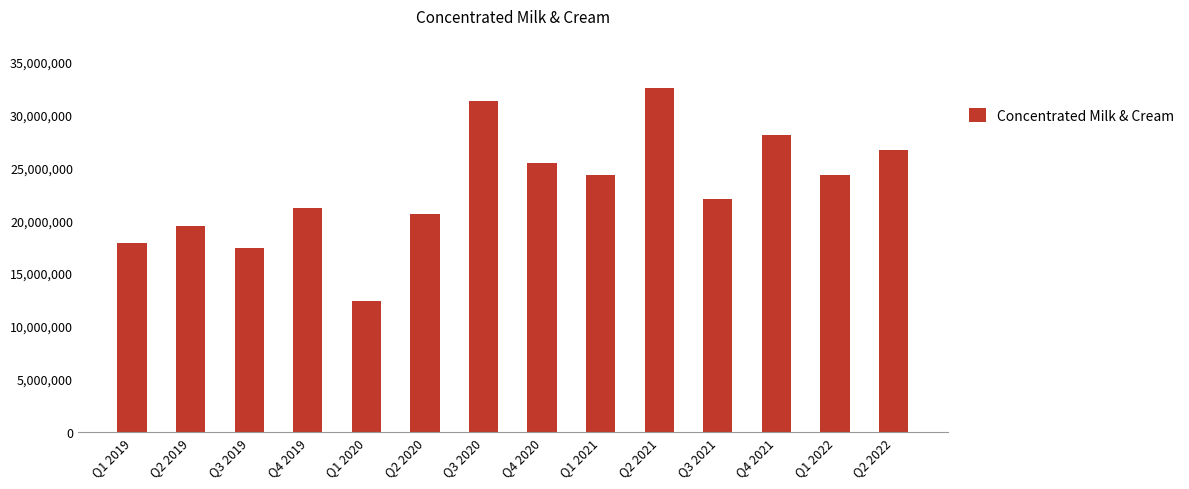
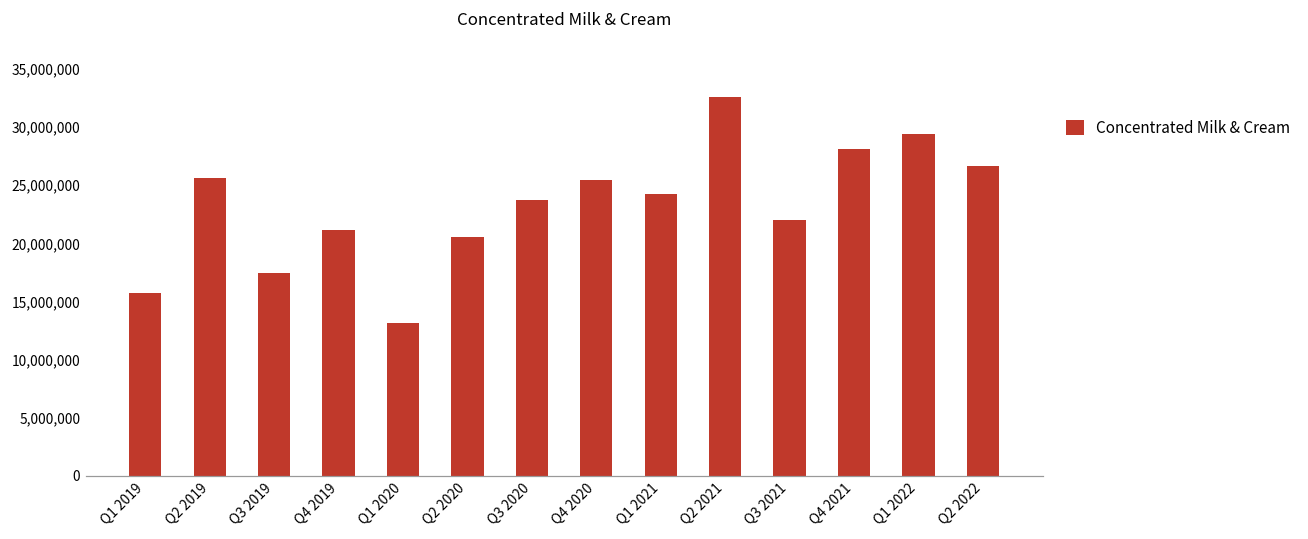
  {
-   "Q1 2019": "17,900,000",
-   "Q2 2019": "19,500,000",
+   "Q1 2019": "15,700,000",
+   "Q2 2019": "25,600,000",
    "Q3 2019": "17,400,000",
    "Q4 2019": "21,200,000",
-   "Q1 2020": "12,400,000",
+   "Q1 2020": "13,200,000",
    "Q2 2020": "20,600,000",
-   "Q3 2020": "31,200,000",
+   "Q3 2020": "23,700,000",
    "Q4 2020": "25,400,000",
    "Q1 2021": "24,300,000",
    "Q2 2021": "32,500,000",
    "Q3 2021": "22,000,000",
    "Q4 2021": "28,100,000",
-   "Q1 2022": "24,300,000",
+   "Q1 2022": "29,400,000",
    "Q2 2022": "26,700,000"
  }
